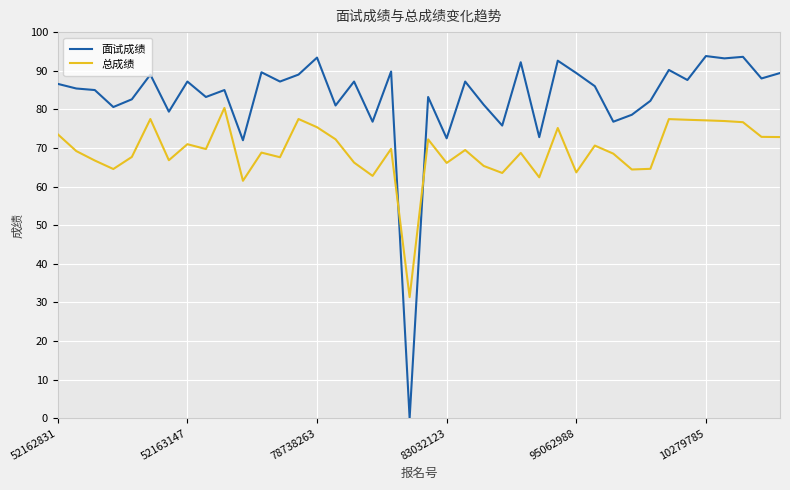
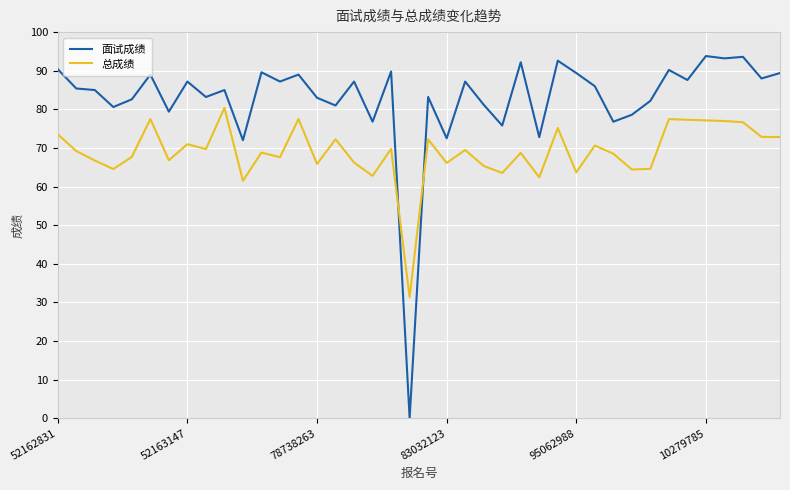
  {
    "面试成绩": {
-     "52162831": 87,
+     "52162831": 90,
      "52163147": 87,
-     "78738263": 93,
+     "78738263": 83,
      "83032123": 73,
      "95062988": 89,
      "10279785": 94
    },
    "总成绩": {
      "52162831": 74,
      "52163147": 71,
-     "78738263": 75,
+     "78738263": 66,
      "83032123": 66,
      "95062988": 64,
      "10279785": 77
    }
  }
